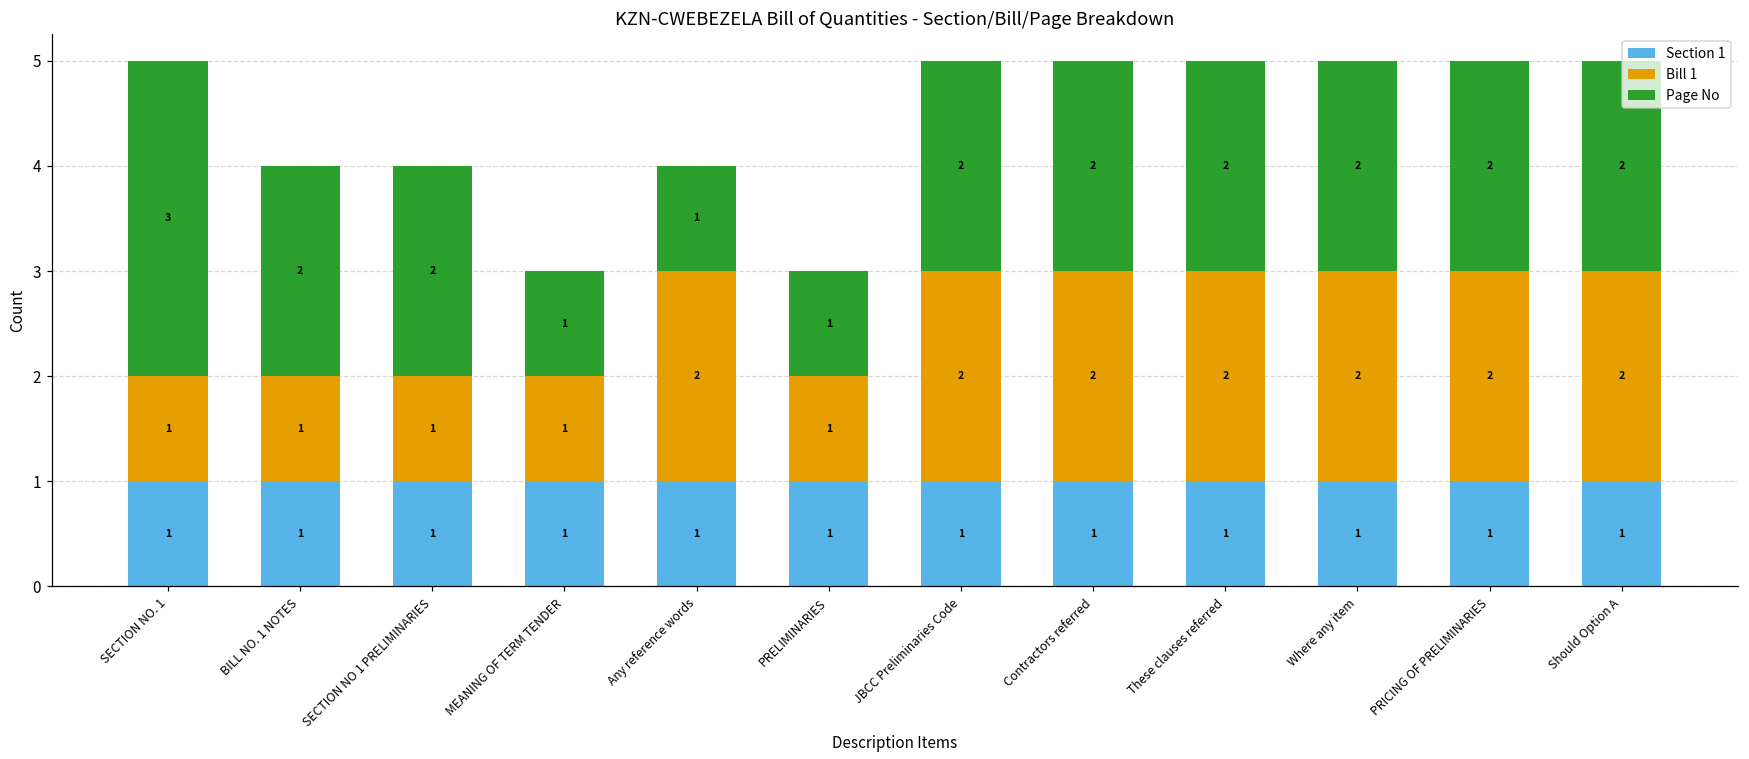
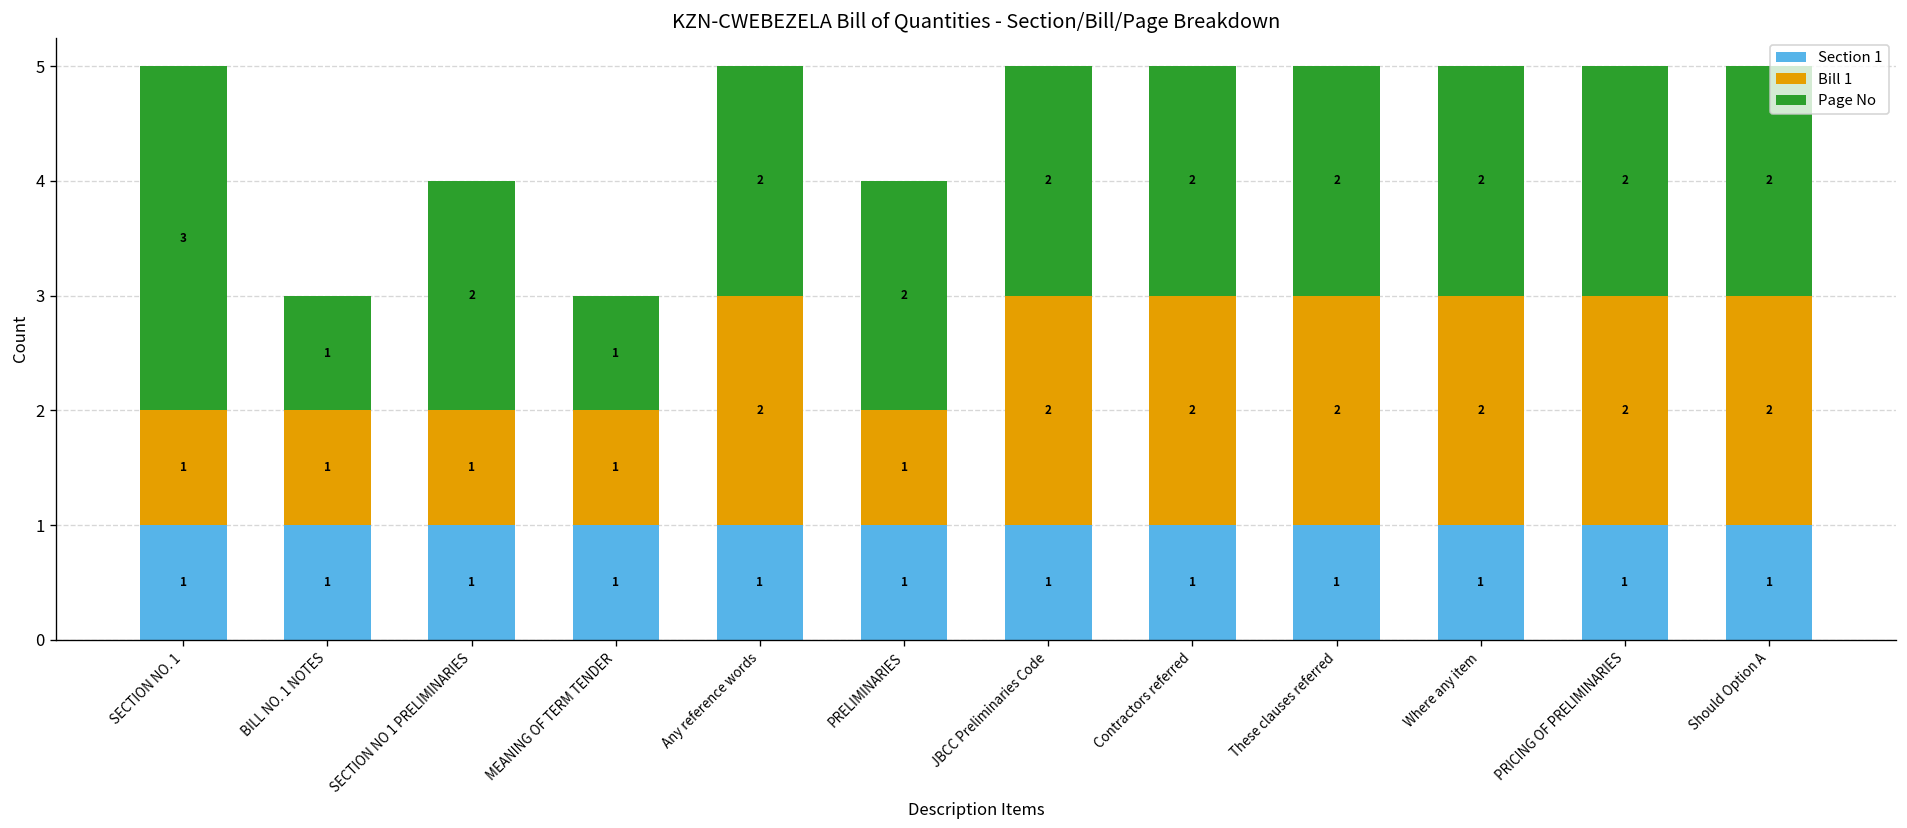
  {
    "Section 1": {
      "SECTION NO. 1": 1,
      "BILL NO. 1 NOTES": 1,
      "SECTION NO 1 PRELIMINARIES": 1,
      "MEANING OF TERM TENDER": 1,
      "Any reference words": 1,
      "PRELIMINARIES": 1,
      "JBCC Preliminaries Code": 1,
      "Contractors referred": 1,
      "These clauses referred": 1,
      "Where any item": 1,
      "PRICING OF PRELIMINARIES": 1,
      "Should Option A": 1
    },
    "Bill 1": {
      "SECTION NO. 1": 1,
      "BILL NO. 1 NOTES": 1,
      "SECTION NO 1 PRELIMINARIES": 1,
      "MEANING OF TERM TENDER": 1,
      "Any reference words": 2,
      "PRELIMINARIES": 1,
      "JBCC Preliminaries Code": 2,
      "Contractors referred": 2,
      "These clauses referred": 2,
      "Where any item": 2,
      "PRICING OF PRELIMINARIES": 2,
      "Should Option A": 2
    },
    "Page No": {
      "SECTION NO. 1": 3,
-     "BILL NO. 1 NOTES": 2,
+     "BILL NO. 1 NOTES": 1,
      "SECTION NO 1 PRELIMINARIES": 2,
      "MEANING OF TERM TENDER": 1,
-     "Any reference words": 1,
-     "PRELIMINARIES": 1,
+     "Any reference words": 2,
+     "PRELIMINARIES": 2,
      "JBCC Preliminaries Code": 2,
      "Contractors referred": 2,
      "These clauses referred": 2,
      "Where any item": 2,
      "PRICING OF PRELIMINARIES": 2,
      "Should Option A": 2
    }
  }
